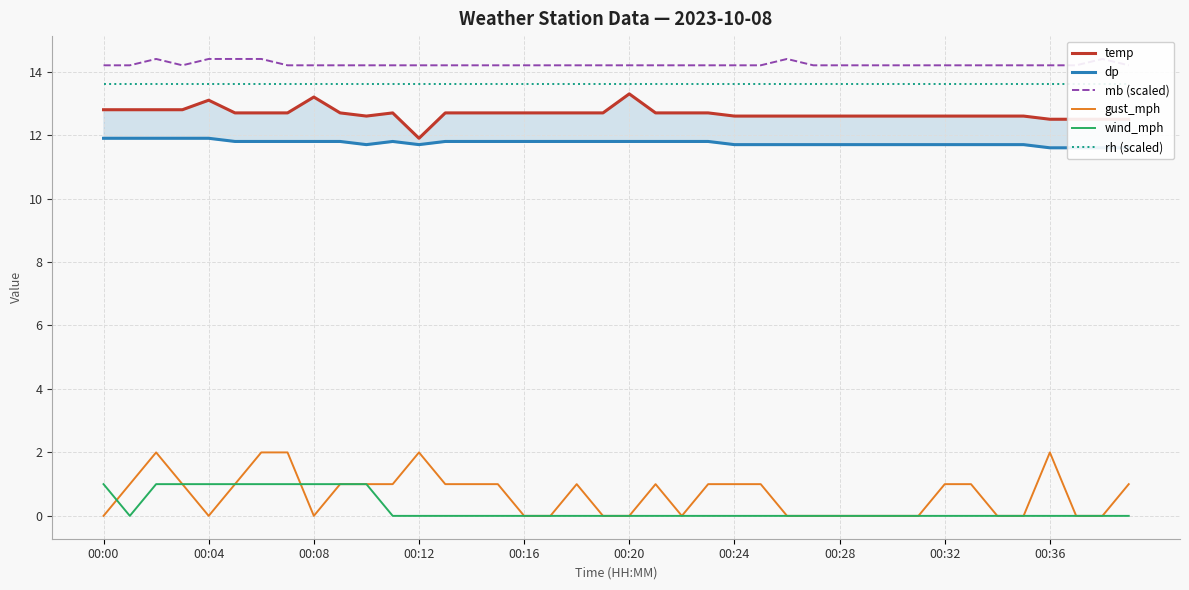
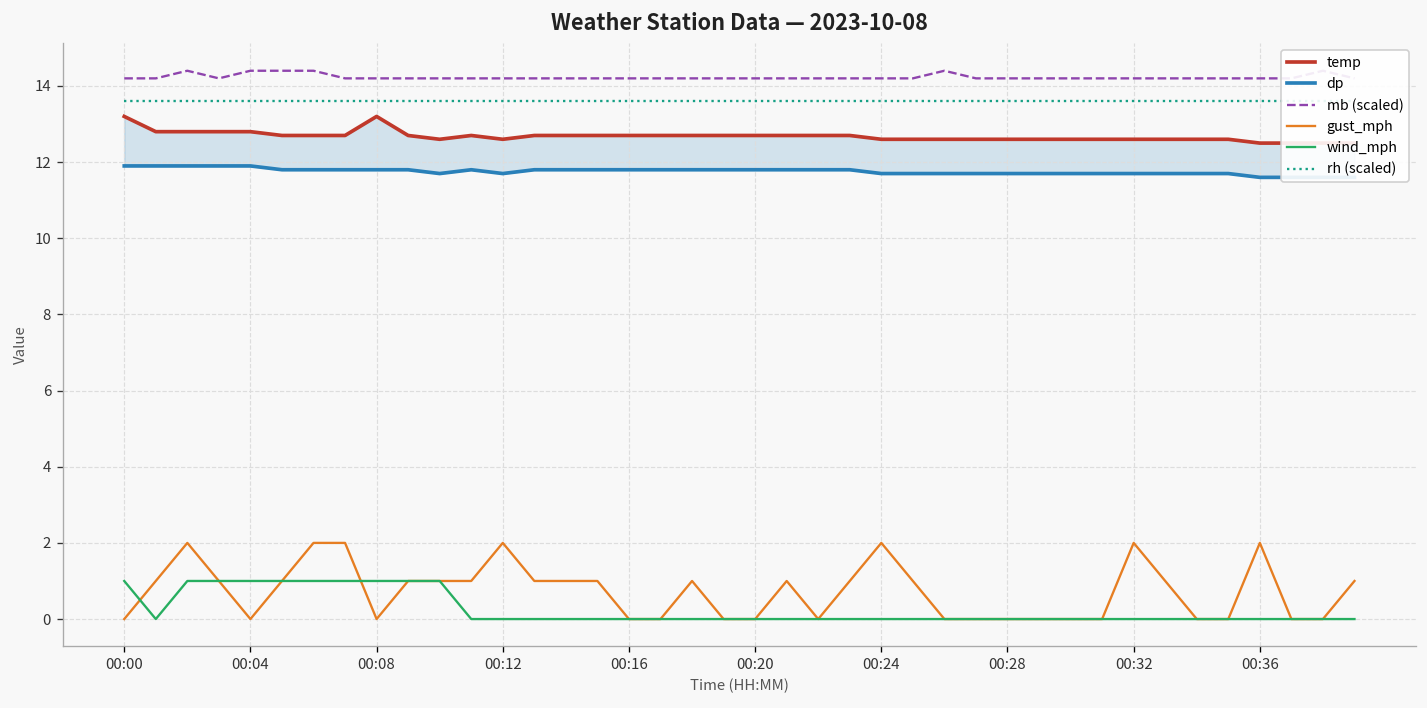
  {
    "temp": {
-     "00:00": 12.8,
-     "00:04": 13.1,
+     "00:00": 13.2,
+     "00:04": 12.8,
      "00:08": 13.2,
-     "00:12": 11.9,
+     "00:12": 12.6,
      "00:16": 12.7,
-     "00:20": 13.3,
+     "00:20": 12.7,
      "00:24": 12.6,
      "00:28": 12.6,
      "00:32": 12.6,
      "00:36": 12.5
    },
    "dp": {
      "00:00": 11.9,
      "00:04": 11.9,
      "00:08": 11.8,
      "00:12": 11.7,
      "00:16": 11.8,
      "00:20": 11.8,
      "00:24": 11.7,
      "00:28": 11.7,
      "00:32": 11.7,
      "00:36": 11.6
    },
    "mb (scaled)": {
      "00:00": 14.2,
      "00:04": 14.4,
      "00:08": 14.2,
      "00:12": 14.2,
      "00:16": 14.2,
      "00:20": 14.2,
      "00:24": 14.2,
      "00:28": 14.2,
      "00:32": 14.2,
      "00:36": 14.2
    },
    "gust_mph": {
      "00:00": 0,
      "00:04": 0,
      "00:08": 0,
      "00:12": 2,
-     "00:24": 1,
-     "00:32": 1,
+     "00:24": 2,
+     "00:32": 2,
      "00:36": 2
    }
  }
